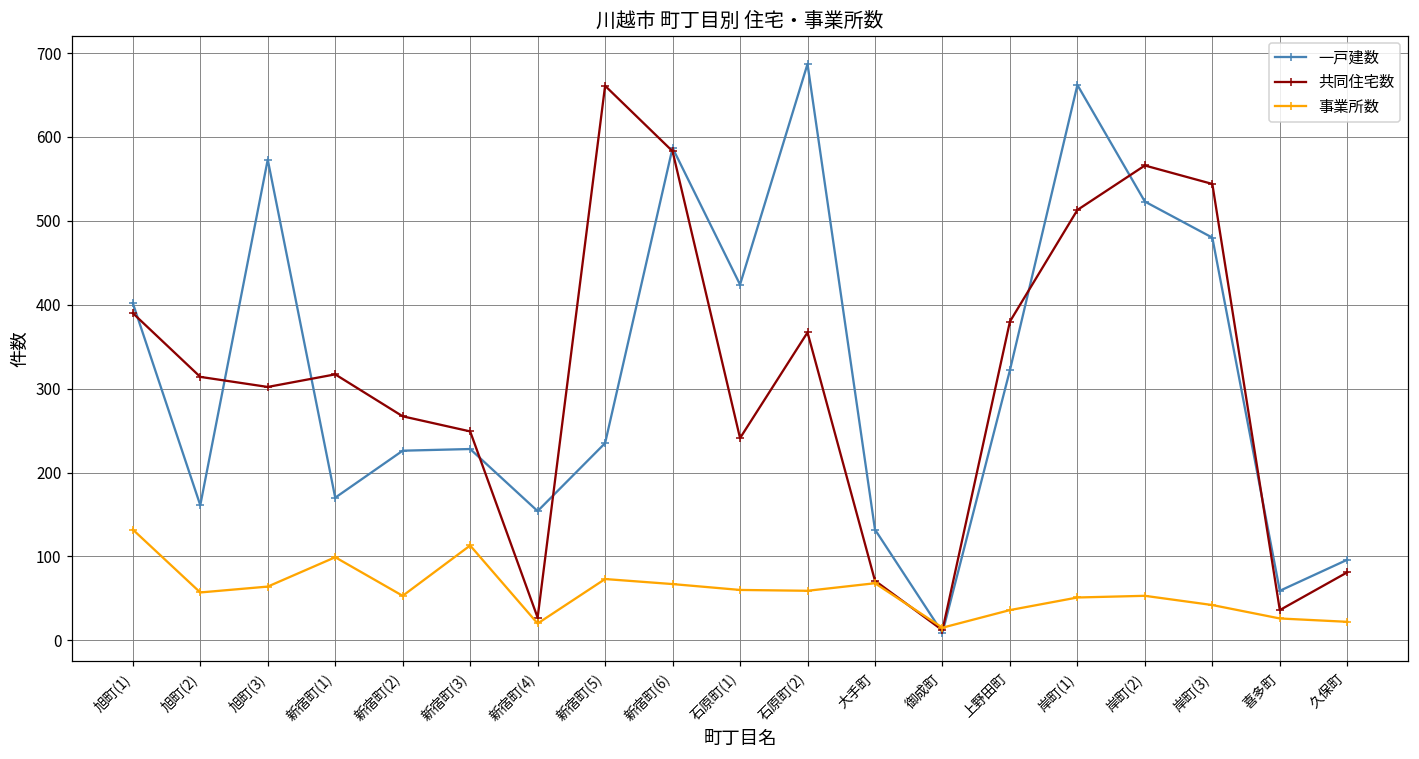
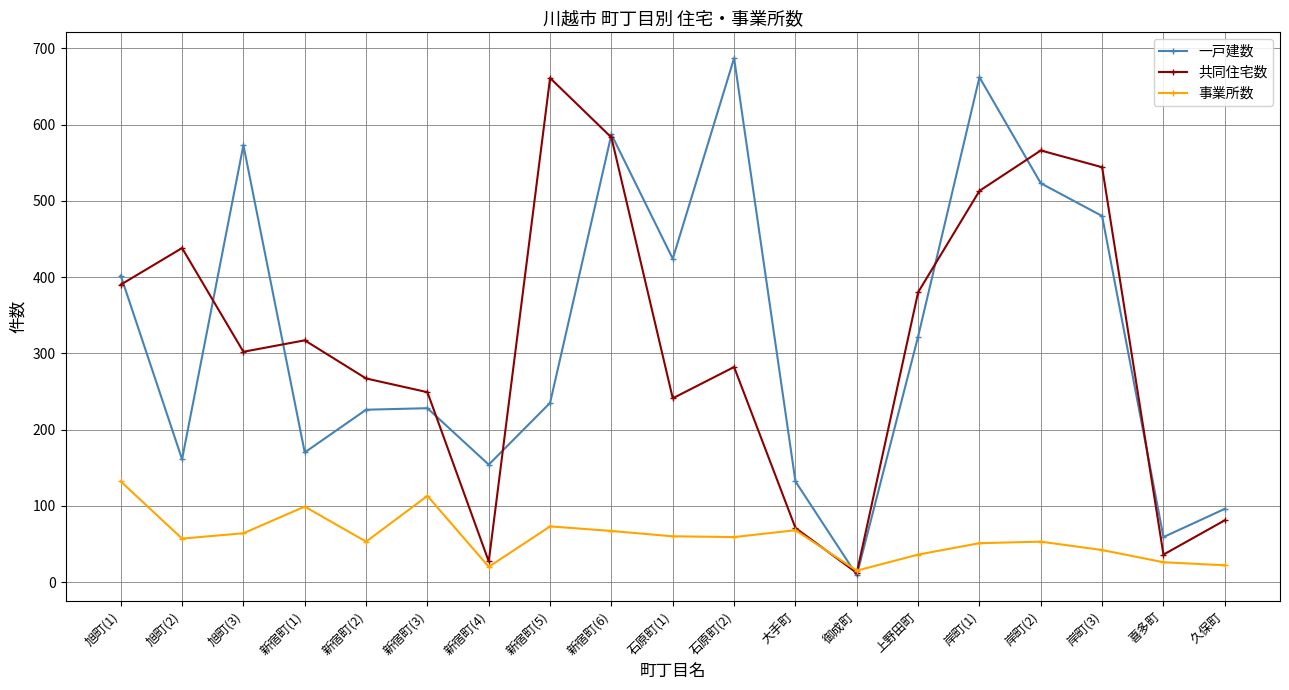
  {
    "一戸建数": {
      "旭町(1)": 400,
      "旭町(2)": 160,
      "旭町(3)": 570,
      "新宿町(1)": 170,
      "新宿町(2)": 230,
      "新宿町(3)": 230,
      "新宿町(4)": 150,
      "新宿町(5)": 240,
      "新宿町(6)": 590,
      "石原町(1)": 420,
      "石原町(2)": 690,
      "大手町": 130,
      "上野田町": 320,
      "岸町(1)": 660,
      "岸町(2)": 520,
      "岸町(3)": 480,
      "喜多町": 60,
      "久保町": 100
    },
    "共同住宅数": {
      "旭町(1)": 390,
-     "旭町(2)": 310,
+     "旭町(2)": 440,
      "旭町(3)": 300,
      "新宿町(1)": 320,
      "新宿町(2)": 270,
      "新宿町(3)": 250,
      "新宿町(4)": 30,
      "新宿町(5)": 660,
      "新宿町(6)": 580,
      "石原町(1)": 240,
-     "石原町(2)": 370,
+     "石原町(2)": 280,
      "上野田町": 380,
      "岸町(1)": 510,
      "岸町(2)": 570,
      "岸町(3)": 540,
      "喜多町": 40,
      "久保町": 80
    },
    "事業所数": {
      "旭町(1)": 130,
      "旭町(2)": 60,
      "旭町(3)": 60,
      "新宿町(1)": 100,
      "新宿町(2)": 50,
      "新宿町(3)": 110,
      "新宿町(4)": 20,
      "新宿町(5)": 70,
      "新宿町(6)": 70,
      "石原町(1)": 60,
      "石原町(2)": 60,
      "上野田町": 40,
      "岸町(1)": 50,
      "岸町(2)": 50,
      "岸町(3)": 40,
      "喜多町": 30,
      "久保町": 20
    }
  }
